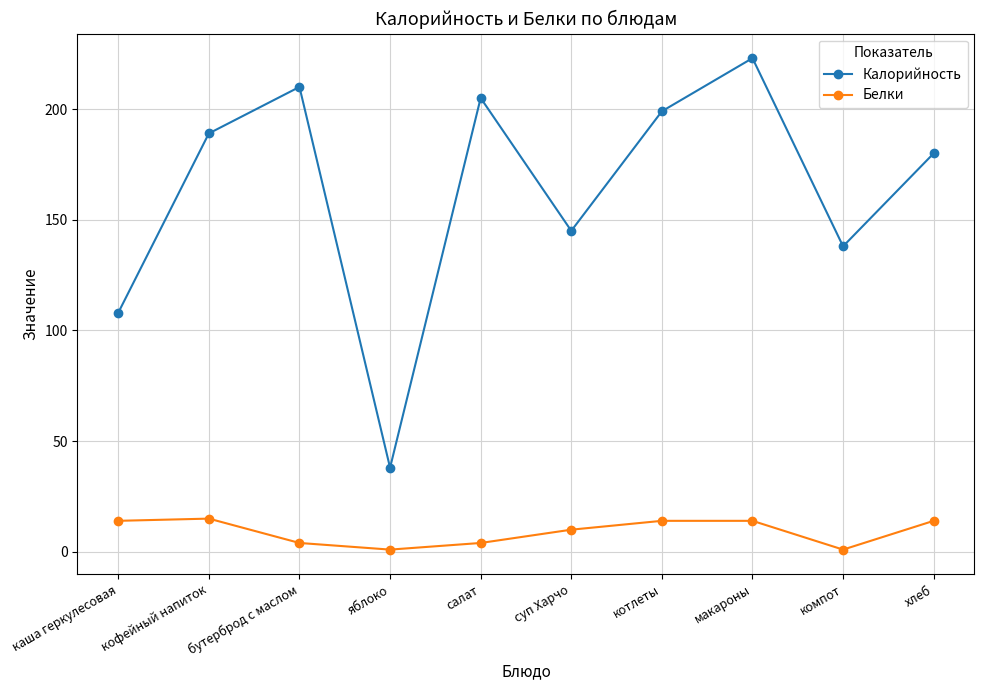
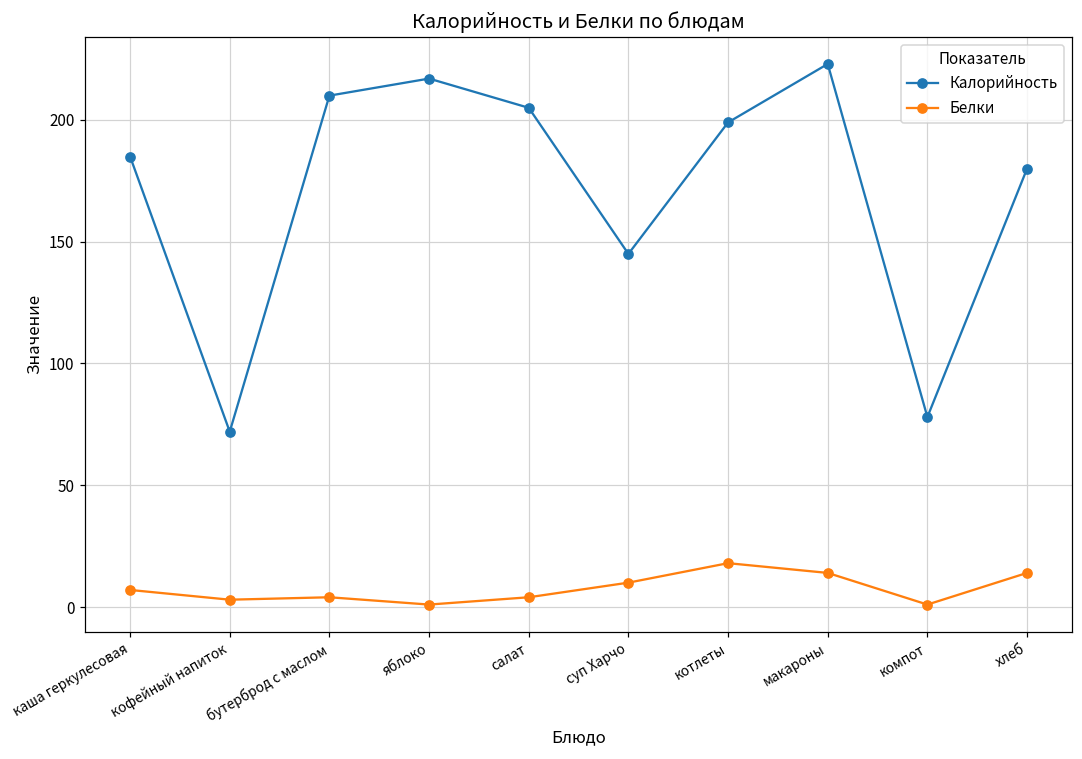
  {
    "Калорийность": {
-     "каша геркулесовая": 108,
-     "кофейный напиток": 189,
+     "каша геркулесовая": 185,
+     "кофейный напиток": 72,
      "бутерброд с маслом": 210,
-     "яблоко": 38,
+     "яблоко": 217,
      "салат": 205,
      "суп Харчо": 145,
      "котлеты": 199,
      "макароны": 223,
-     "компот": 138,
+     "компот": 78,
      "хлеб": 180
    },
    "Белки": {
-     "каша геркулесовая": 14,
-     "кофейный напиток": 15,
+     "каша геркулесовая": 7,
+     "кофейный напиток": 3,
      "бутерброд с маслом": 4,
      "яблоко": 1,
      "салат": 4,
      "суп Харчо": 10,
-     "котлеты": 14,
+     "котлеты": 18,
      "макароны": 14,
      "компот": 1,
      "хлеб": 14
    }
  }
